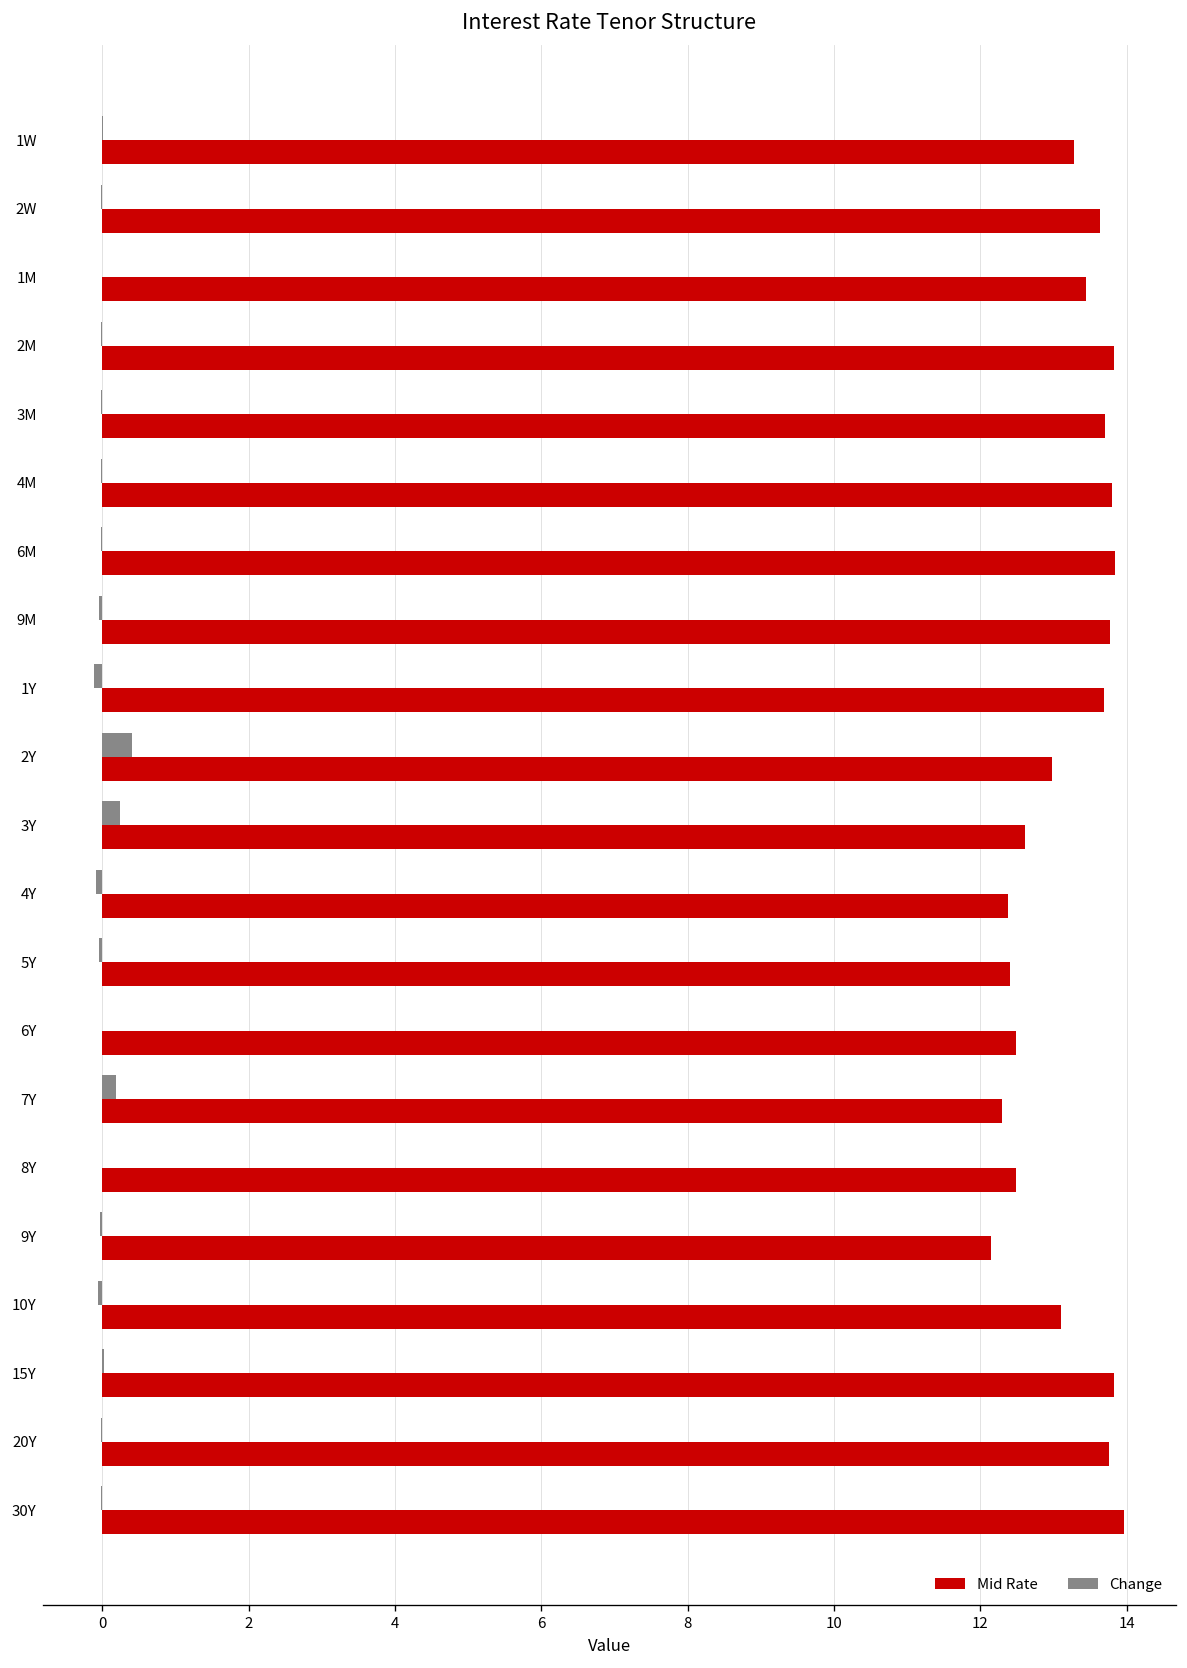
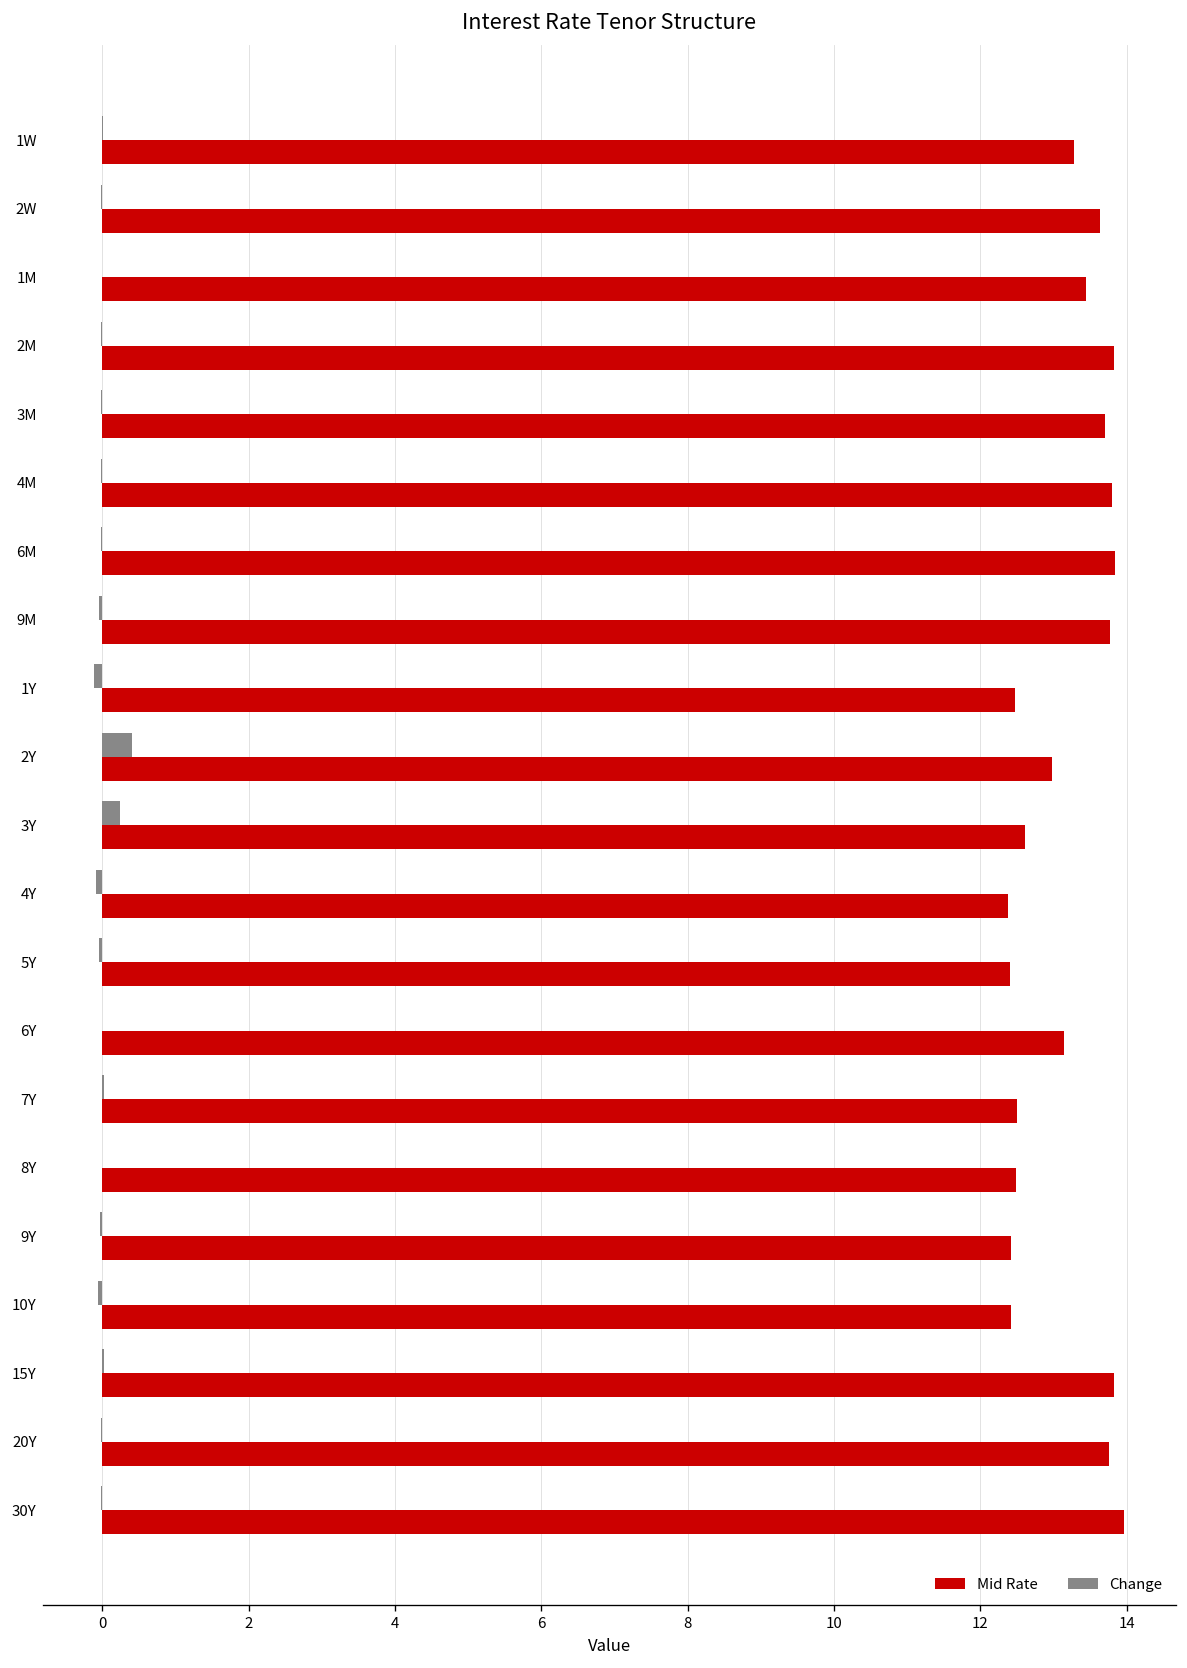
  {
    "Mid Rate": {
      "1W": 13.3,
      "2W": 13.6,
      "1M": 13.5,
      "2M": 13.8,
      "3M": 13.7,
      "4M": 13.8,
      "6M": 13.8,
      "9M": 13.8,
-     "1Y": 13.7,
+     "1Y": 12.5,
      "2Y": 13.0,
      "3Y": 12.6,
      "4Y": 12.4,
      "5Y": 12.4,
-     "6Y": 12.5,
-     "7Y": 12.3,
+     "6Y": 13.2,
+     "7Y": 12.5,
      "8Y": 12.5,
-     "9Y": 12.1,
-     "10Y": 13.1,
+     "9Y": 12.4,
+     "10Y": 12.4,
      "15Y": 13.8,
      "20Y": 13.8,
      "30Y": 14.0
    },
    "Change": {
      "1M": 0.0,
      "1Y": -0.1,
      "2Y": 0.4,
      "3Y": 0.3,
      "4Y": -0.1,
      "6Y": 0.0,
-     "7Y": 0.2,
+     "7Y": 0.0,
      "8Y": 0.0,
      "10Y": -0.1
    }
  }
